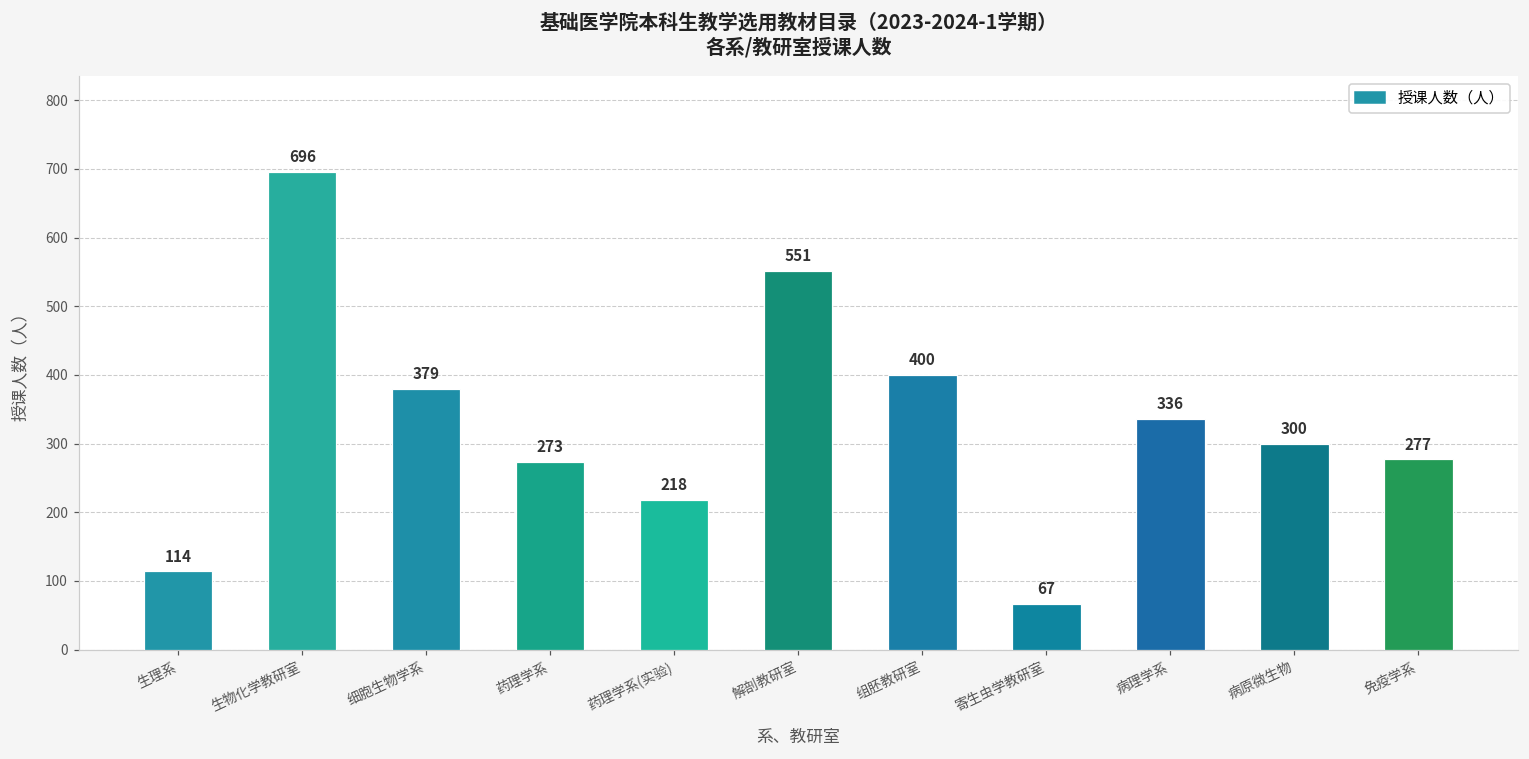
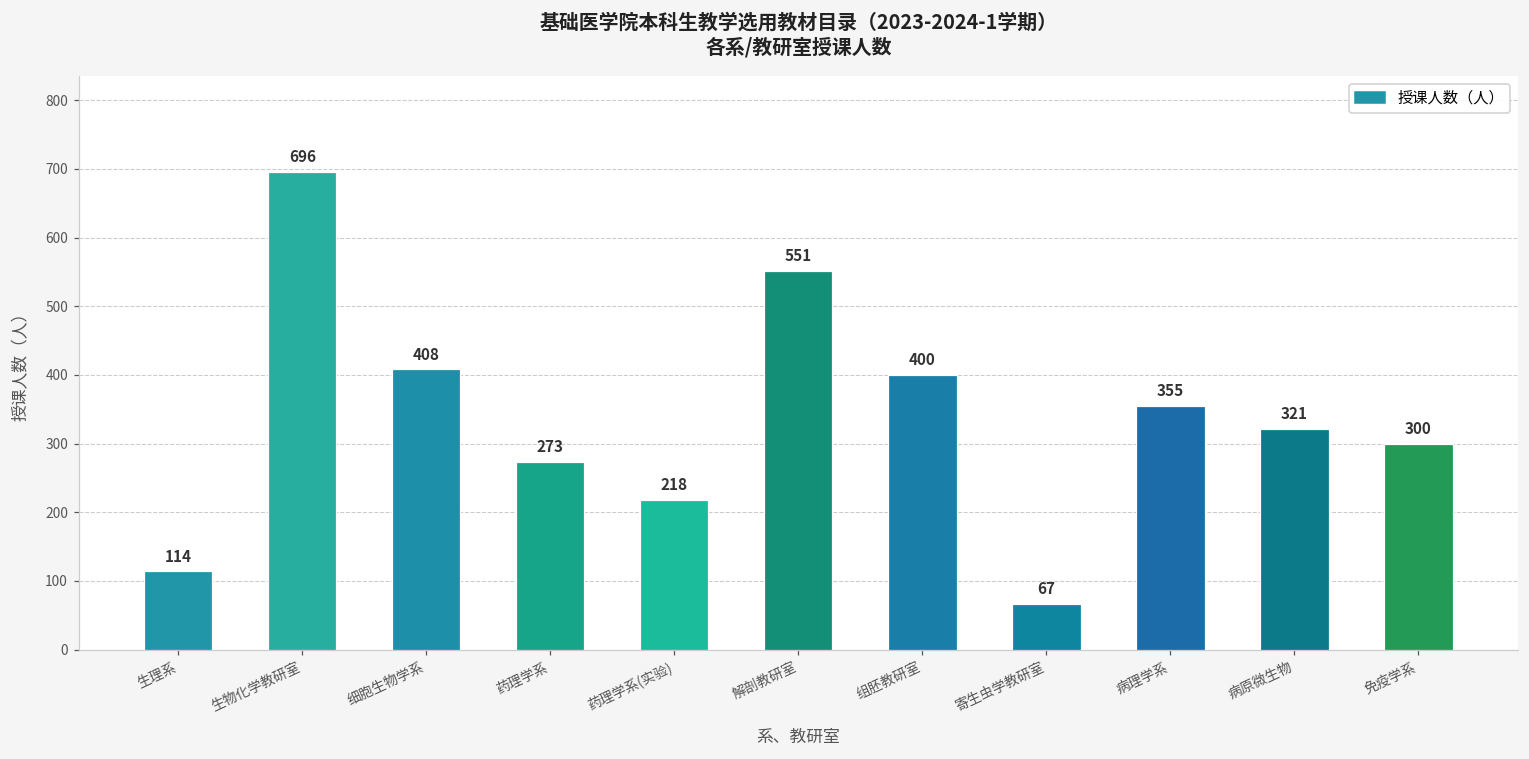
  {
    "生理系": 114,
    "生物化学教研室": 696,
-   "细胞生物学系": 379,
+   "细胞生物学系": 408,
    "药理学系": 273,
    "药理学系(实验)": 218,
    "解剖教研室": 551,
    "组胚教研室": 400,
    "寄生虫学教研室": 67,
-   "病理学系": 336,
-   "病原微生物": 300,
-   "免疫学系": 277
+   "病理学系": 355,
+   "病原微生物": 321,
+   "免疫学系": 300
  }
